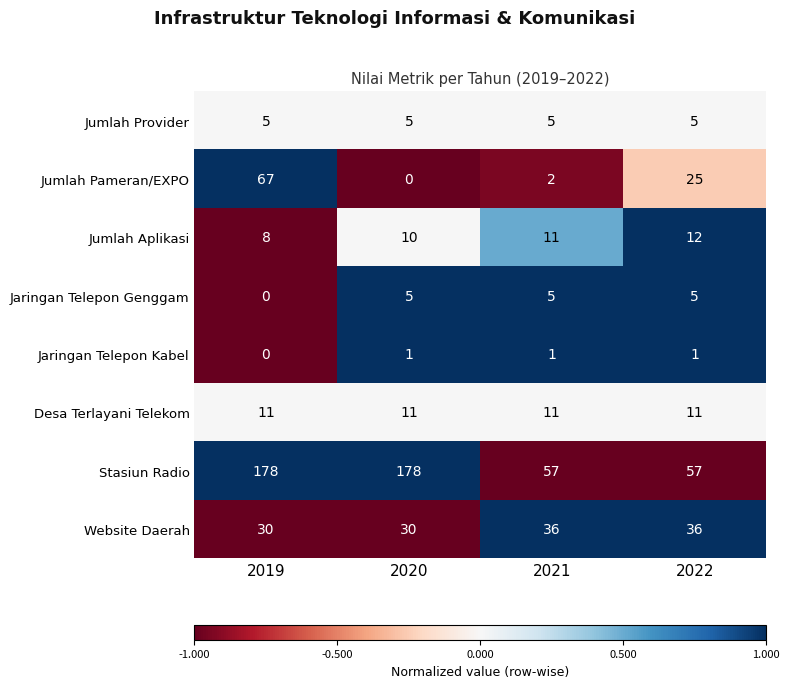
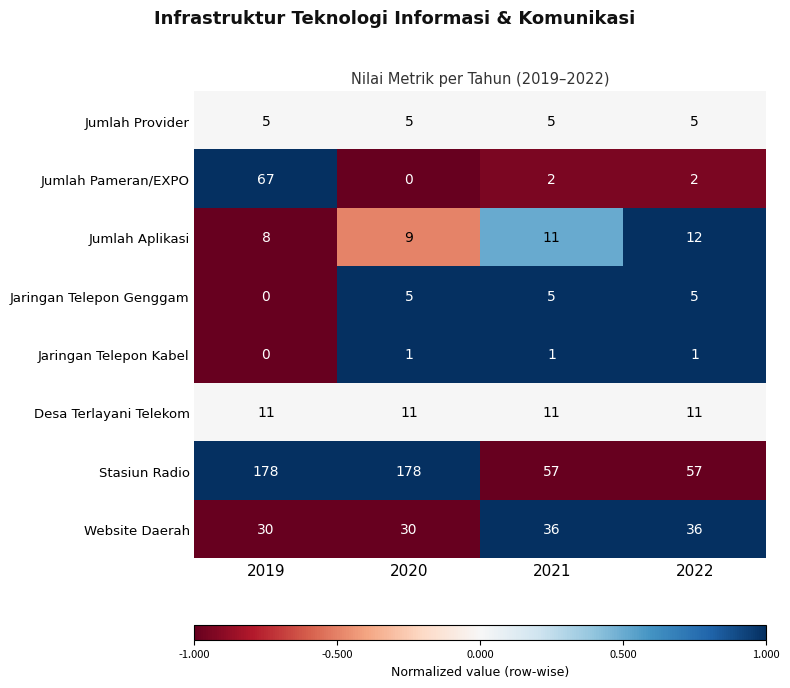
  {
    "Jumlah Provider": {
      "2019": 5,
      "2020": 5,
      "2021": 5,
      "2022": 5
    },
    "Jumlah Pameran/EXPO": {
      "2019": 67,
      "2020": 0,
      "2021": 2,
-     "2022": 25
+     "2022": 2
    },
    "Jumlah Aplikasi": {
      "2019": 8,
-     "2020": 10,
+     "2020": 9,
      "2021": 11,
      "2022": 12
    },
    "Jaringan Telepon Genggam": {
      "2019": 0,
      "2020": 5,
      "2021": 5,
      "2022": 5
    },
    "Jaringan Telepon Kabel": {
      "2019": 0,
      "2020": 1,
      "2021": 1,
      "2022": 1
    },
    "Desa Terlayani Telekom": {
      "2019": 11,
      "2020": 11,
      "2021": 11,
      "2022": 11
    },
    "Stasiun Radio": {
      "2019": 178,
      "2020": 178,
      "2021": 57,
      "2022": 57
    },
    "Website Daerah": {
      "2019": 30,
      "2020": 30,
      "2021": 36,
      "2022": 36
    }
  }
